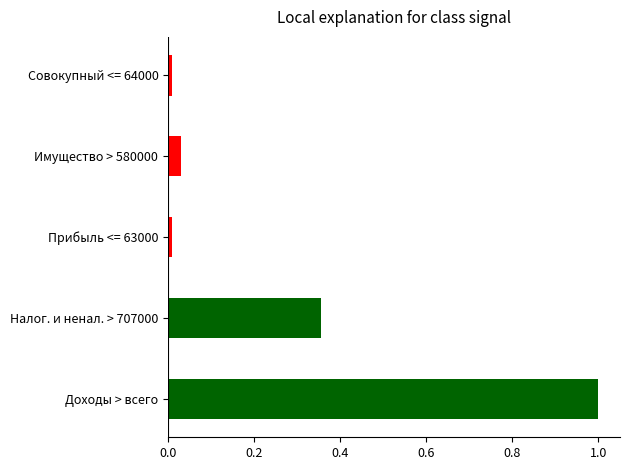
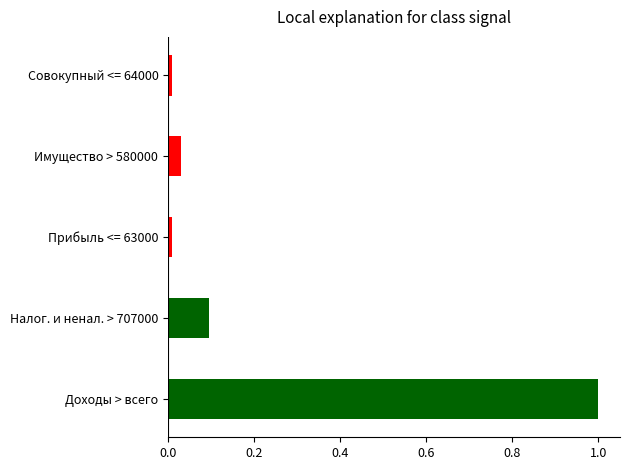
  {
    "Совокупный <= 64000": 0.01,
    "Имущество > 580000": 0.03,
    "Прибыль <= 63000": 0.01,
-   "Налог. и ненал. > 707000": 0.36,
+   "Налог. и ненал. > 707000": 0.10,
    "Доходы > всего": 1.00
  }
